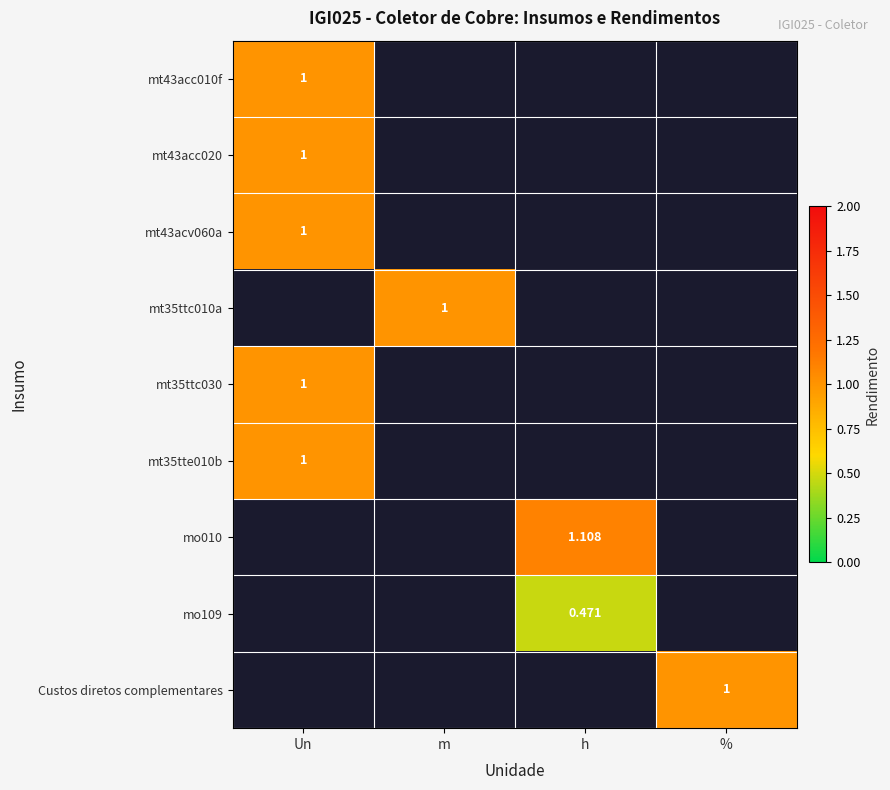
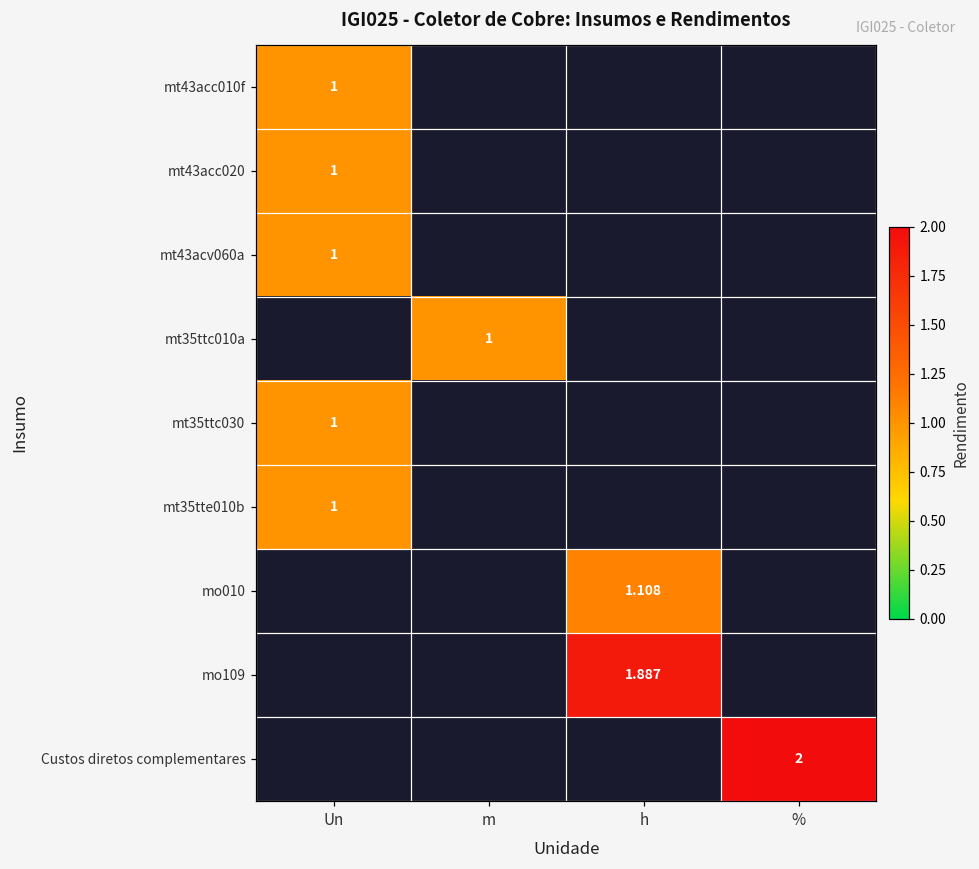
  {
    "mt43acc010f": {
      "Un": 1
    },
    "mt43acc020": {
      "Un": 1
    },
    "mt43acv060a": {
      "Un": 1
    },
    "mt35ttc010a": {
      "m": 1
    },
    "mt35ttc030": {
      "Un": 1
    },
    "mt35tte010b": {
      "Un": 1
    },
    "mo010": {
      "h": 1.108
    },
    "mo109": {
-     "h": 0.471
+     "h": 1.887
    },
    "Custos diretos complementares": {
-     "%": 1
+     "%": 2
    }
  }
